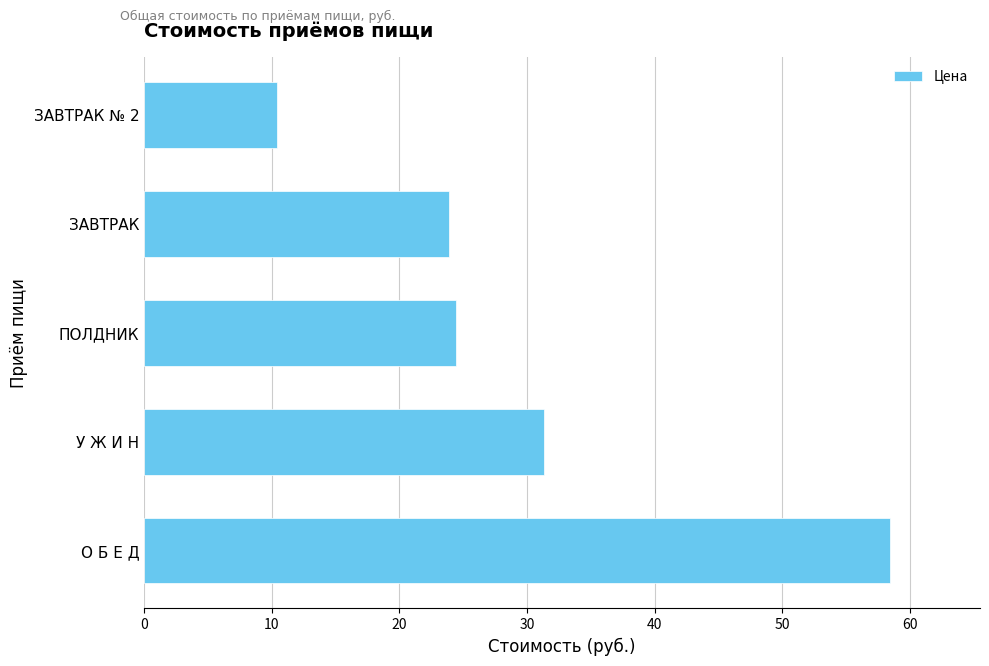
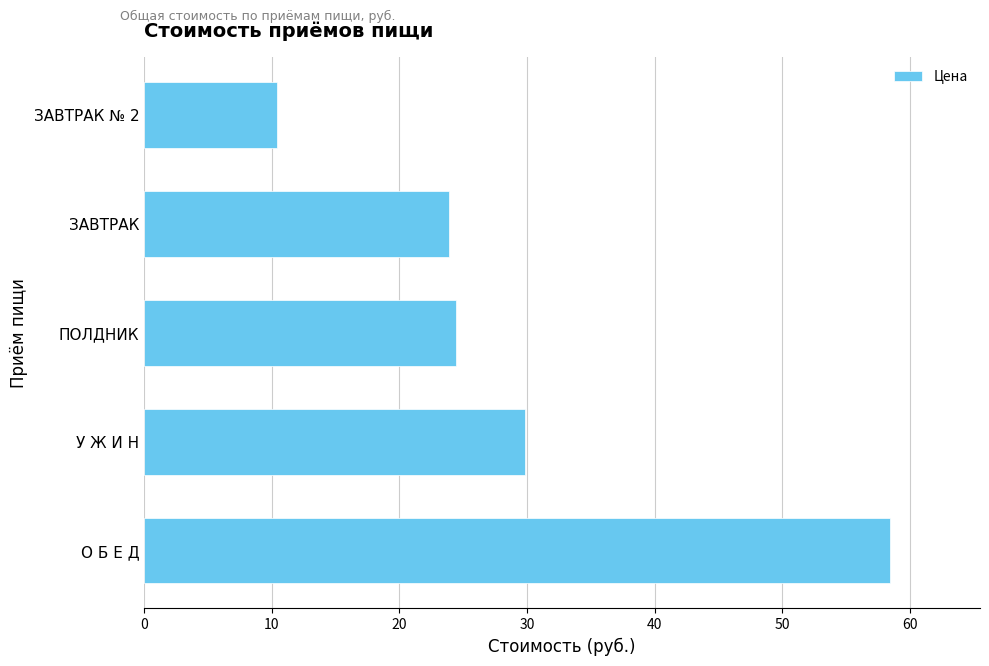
  {
    "ЗАВТРАК № 2": 10.5,
    "ЗАВТРАК": 23.9,
    "ПОЛДНИК": 24.5,
-   "У Ж И Н": 31.3,
+   "У Ж И Н": 29.8,
    "О Б Е Д": 58.5
  }
